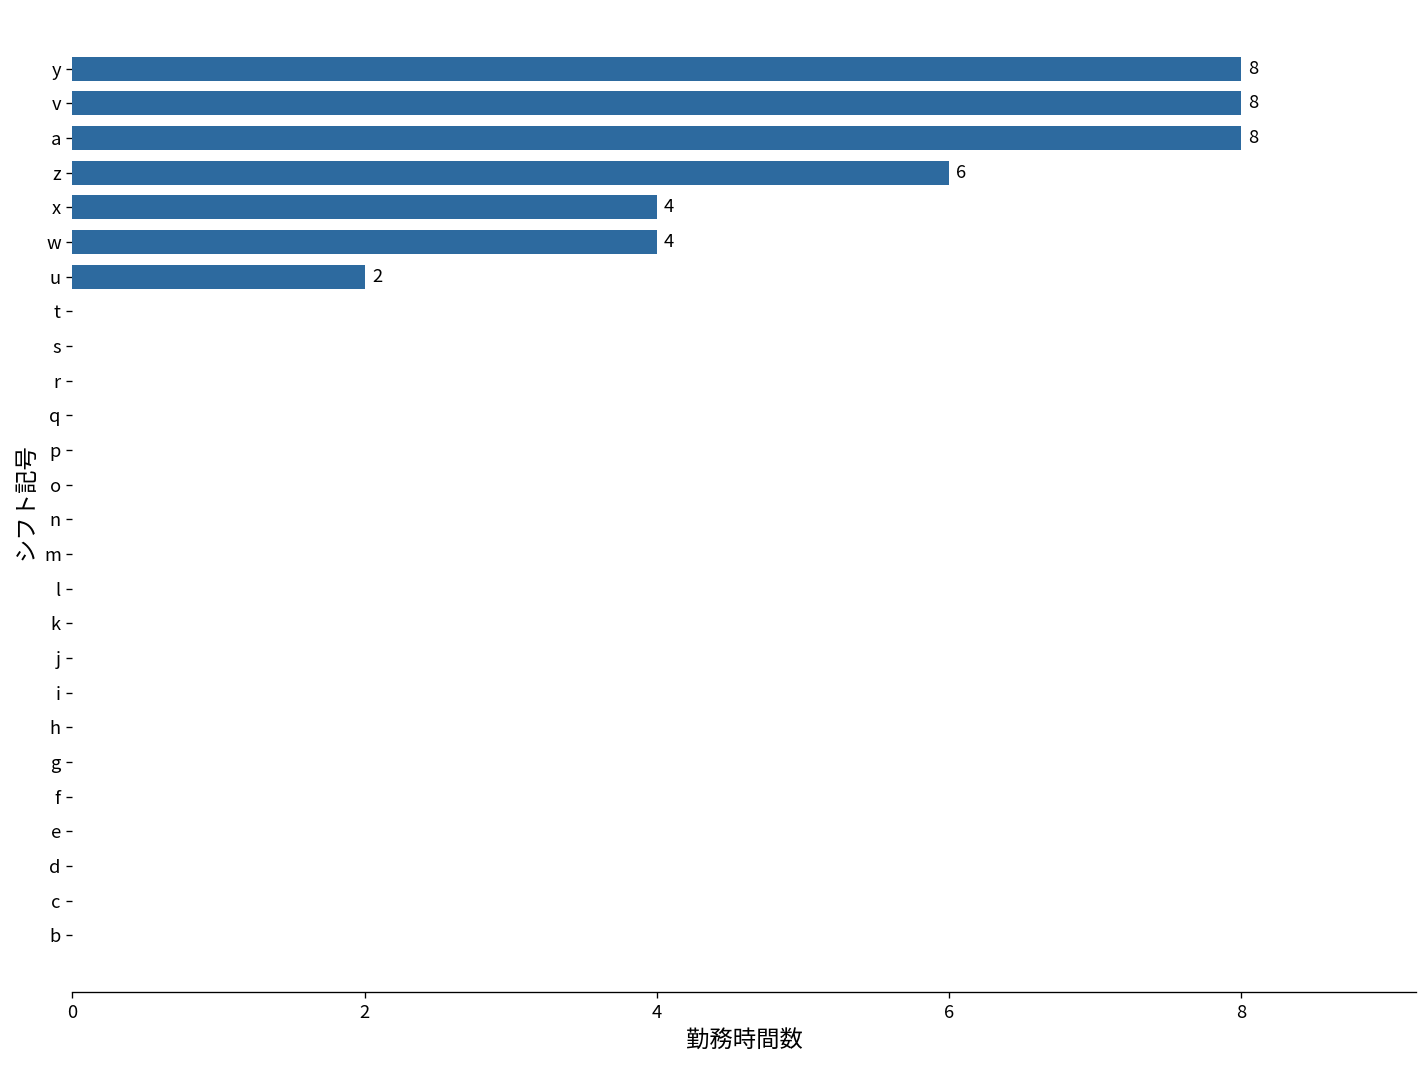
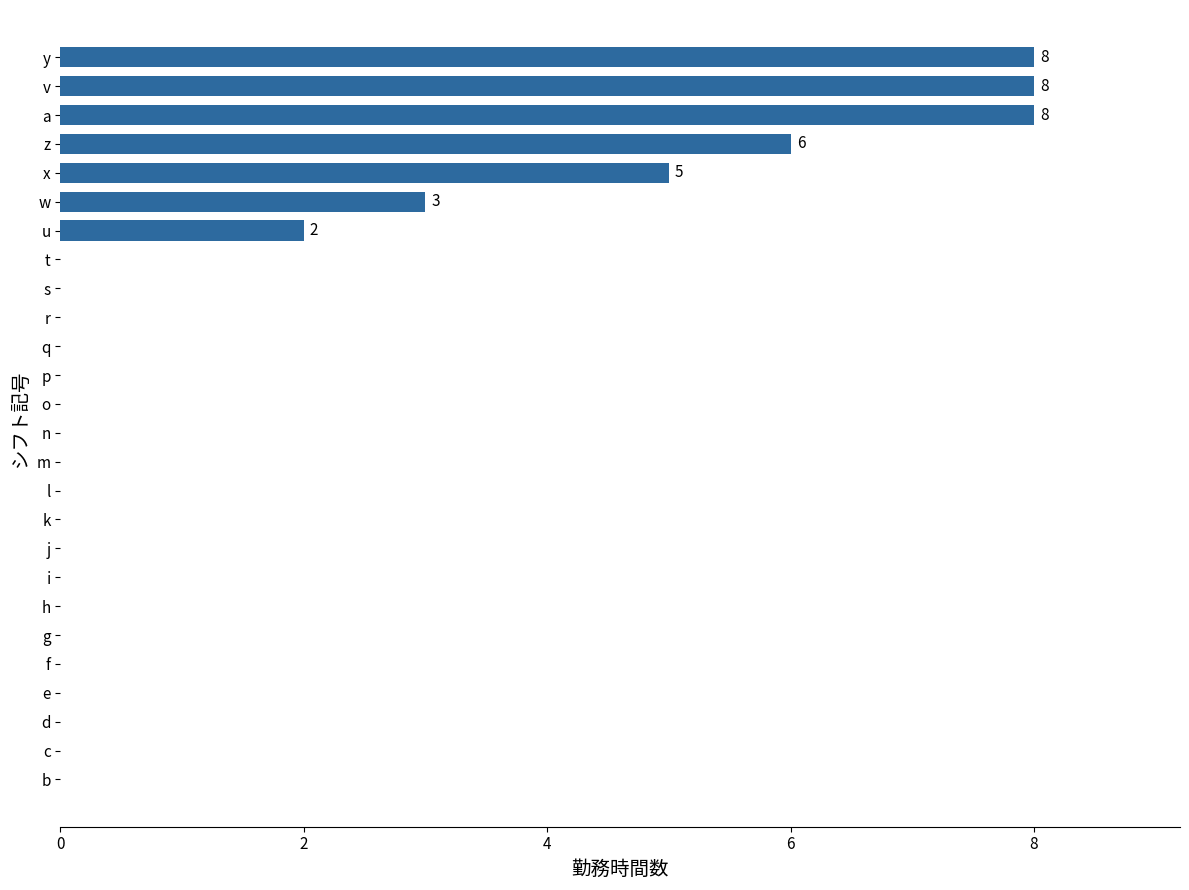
  {
    "y": 8,
    "v": 8,
    "a": 8,
    "z": 6,
-   "x": 4,
-   "w": 4,
+   "x": 5,
+   "w": 3,
    "u": 2
  }
